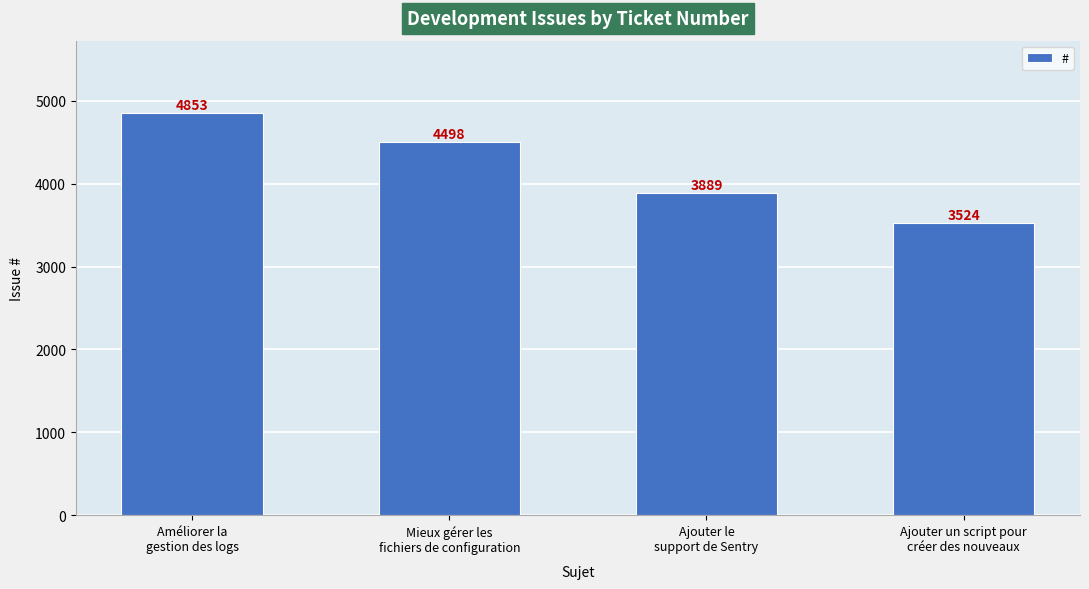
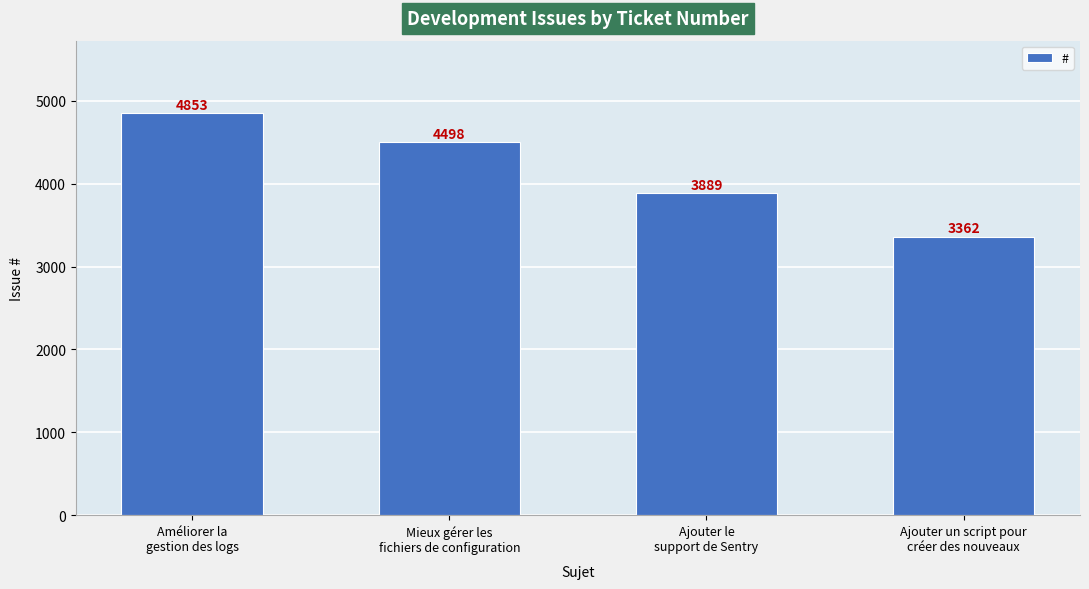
  {
    "Améliorer la gestion des logs": 4853,
    "Mieux gérer les fichiers de configuration": 4498,
    "Ajouter le support de Sentry": 3889,
-   "Ajouter un script pour créer des nouveaux": 3524
+   "Ajouter un script pour créer des nouveaux": 3362
  }
